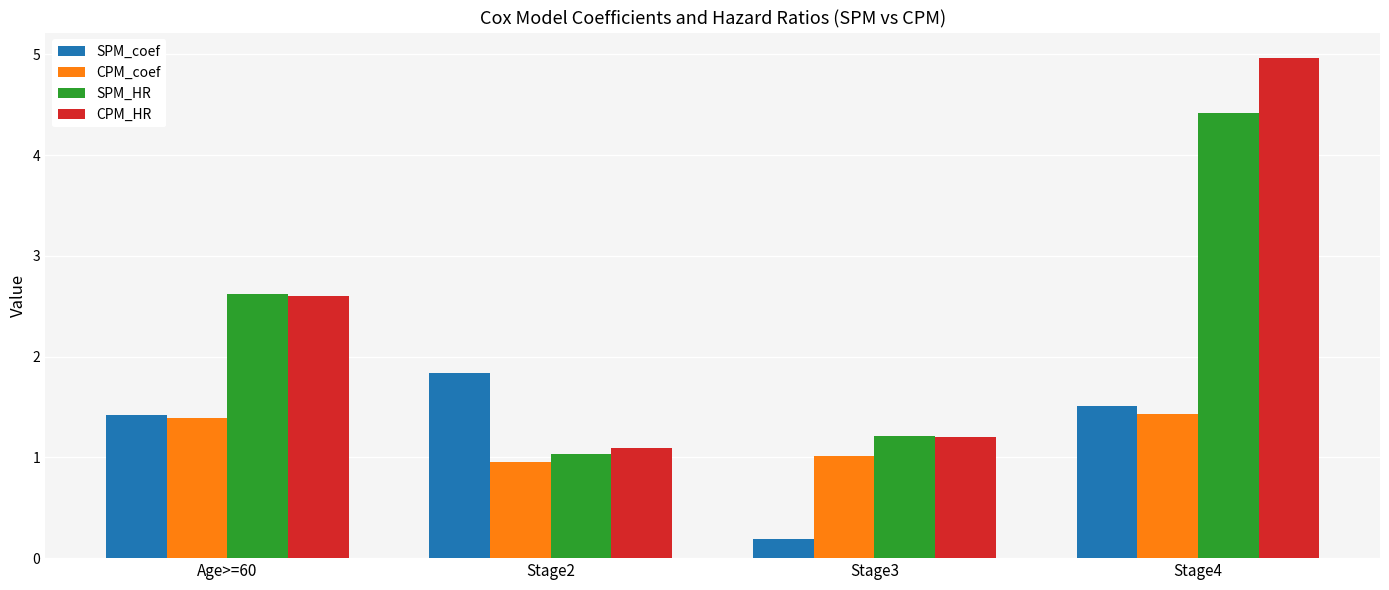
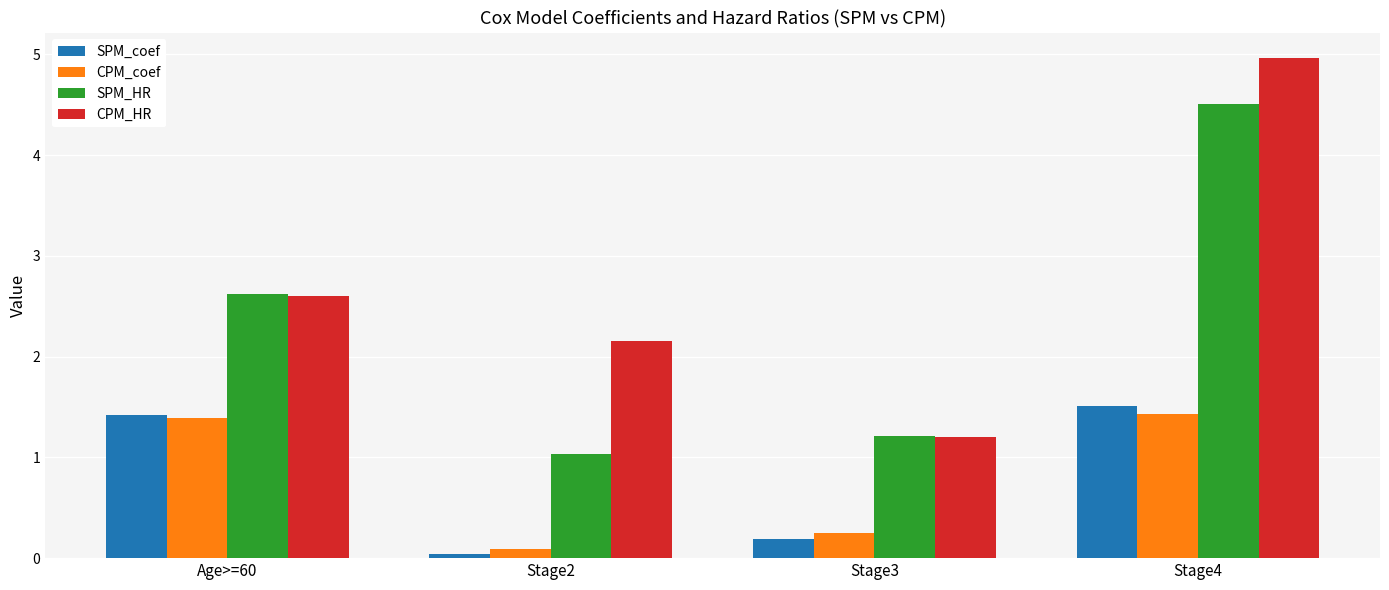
  {
    "SPM_coef": {
      "Age>=60": 1.42,
-     "Stage2": 1.84,
+     "Stage2": 0.04,
      "Stage3": 0.19,
      "Stage4": 1.50
    },
    "CPM_coef": {
      "Age>=60": 1.39,
-     "Stage2": 0.96,
-     "Stage3": 1.01,
+     "Stage2": 0.09,
+     "Stage3": 0.25,
      "Stage4": 1.43
    },
    "SPM_HR": {
      "Age>=60": 2.62,
      "Stage2": 1.04,
      "Stage3": 1.21,
-     "Stage4": 4.42
+     "Stage4": 4.50
    },
    "CPM_HR": {
      "Age>=60": 2.60,
-     "Stage2": 1.09,
+     "Stage2": 2.15,
      "Stage3": 1.20,
      "Stage4": 4.97
    }
  }
